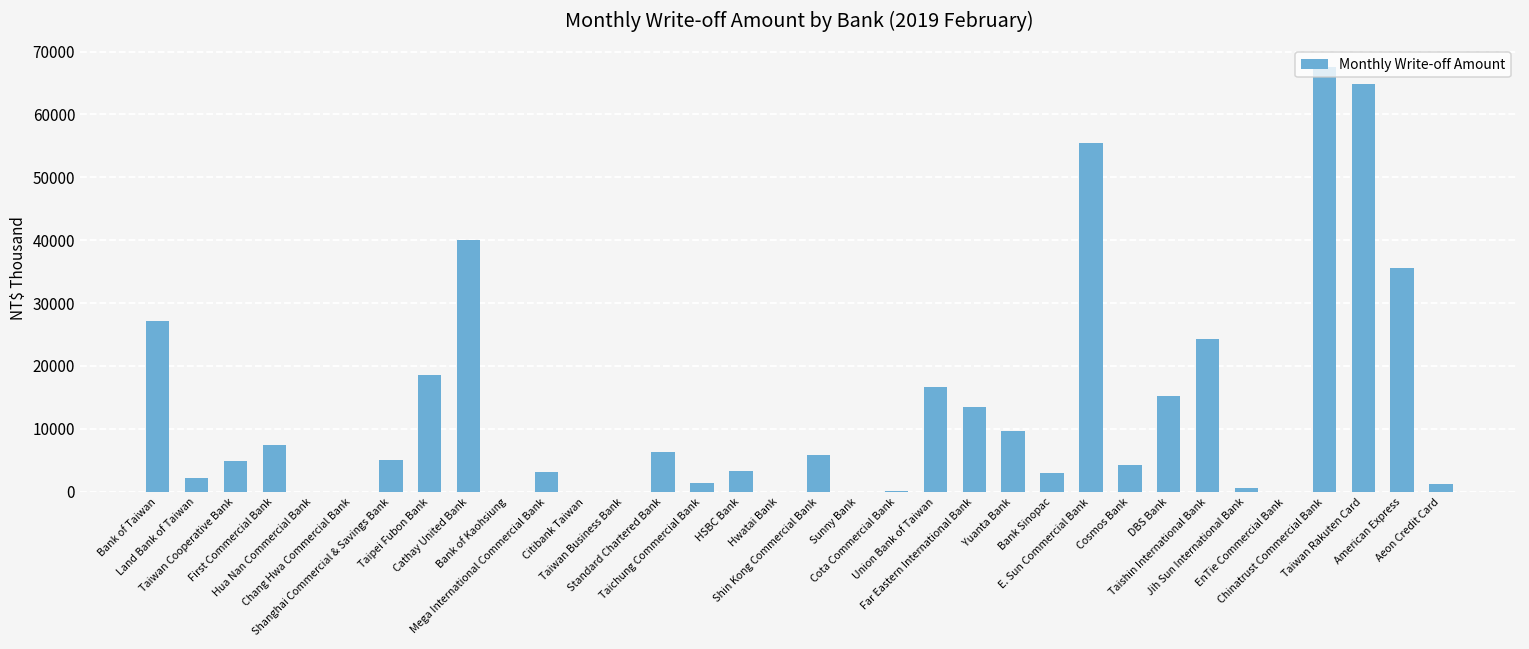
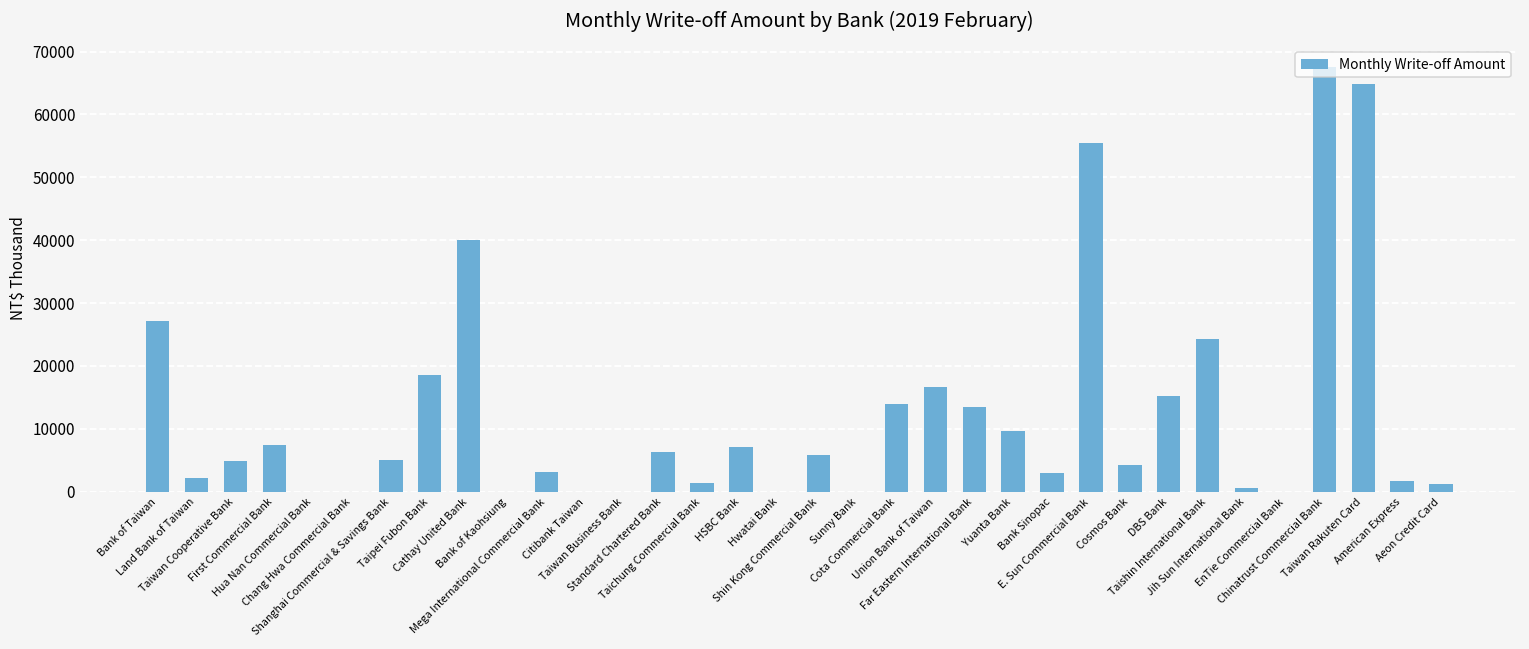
  {
    "Bank of Taiwan": 27000,
    "Land Bank of Taiwan": 2000,
    "Taiwan Cooperative Bank": 5000,
    "First Commercial Bank": 7000,
    "Hua Nan Commercial Bank": 0,
    "Chang Hwa Commercial Bank": 0,
    "Shanghai Commercial & Savings Bank": 5000,
    "Taipei Fubon Bank": 19000,
    "Cathay United Bank": 40000,
    "Mega International Commercial Bank": 3000,
    "Citibank Taiwan": 0,
    "Taiwan Business Bank": 0,
    "Standard Chartered Bank": 6000,
    "Taichung Commercial Bank": 1000,
-   "HSBC Bank": 3000,
+   "HSBC Bank": 7000,
    "Hwatai Bank": 0,
    "Shin Kong Commercial Bank": 6000,
    "Sunny Bank": 0,
-   "Cota Commercial Bank": 0,
+   "Cota Commercial Bank": 14000,
    "Union Bank of Taiwan": 17000,
    "Far Eastern International Bank": 13000,
    "Yuanta Bank": 10000,
    "Bank Sinopac": 3000,
    "E. Sun Commercial Bank": 56000,
    "Cosmos Bank": 4000,
    "DBS Bank": 15000,
    "Taishin International Bank": 24000,
    "Jih Sun International Bank": 1000,
    "EnTie Commercial Bank": 0,
    "Taiwan Rakuten Card": 65000,
-   "American Express": 36000,
+   "American Express": 2000,
    "Aeon Credit Card": 1000
  }
